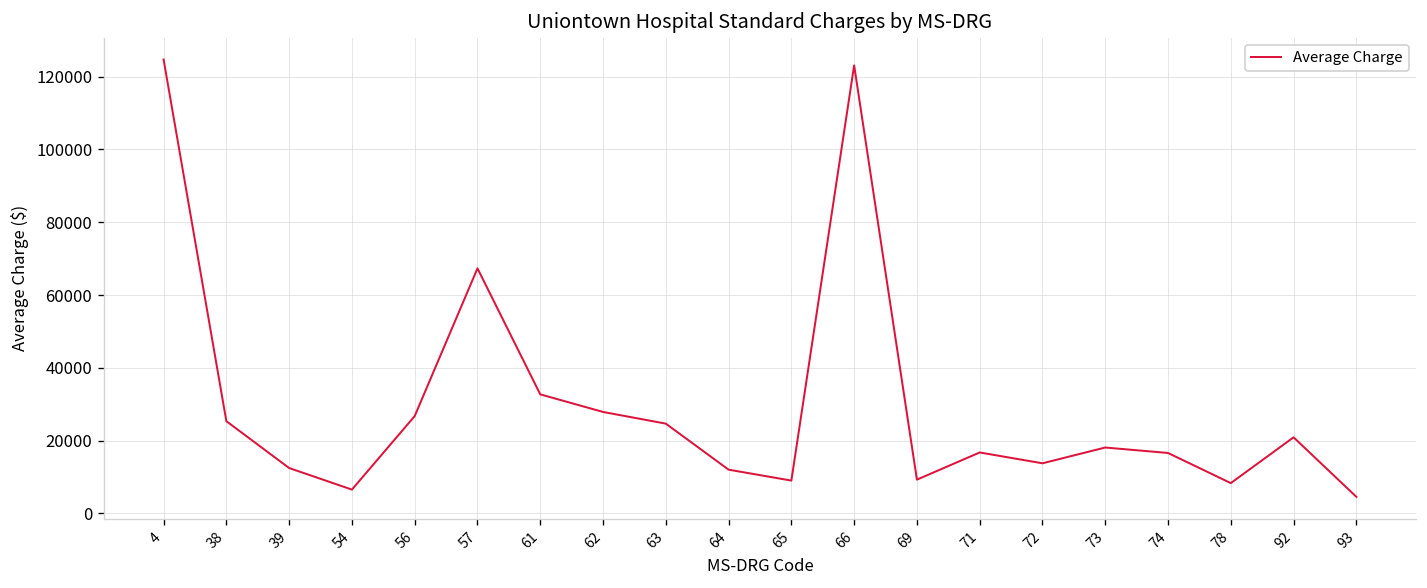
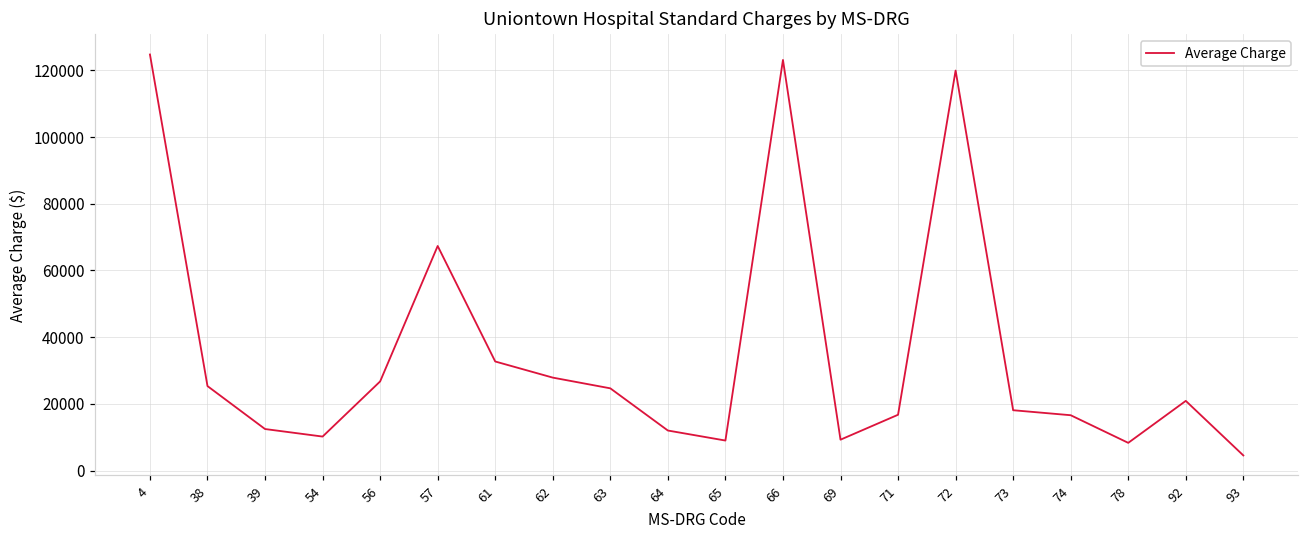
  {
    "4": 125000,
    "38": 25000,
    "39": 12000,
-   "54": 7000,
+   "54": 10000,
    "56": 27000,
    "57": 67000,
    "61": 33000,
    "62": 28000,
    "63": 25000,
    "64": 12000,
    "65": 9000,
    "66": 123000,
    "69": 9000,
    "71": 17000,
-   "72": 14000,
+   "72": 120000,
    "73": 18000,
    "74": 17000,
    "78": 8000,
    "92": 21000,
    "93": 5000
  }
